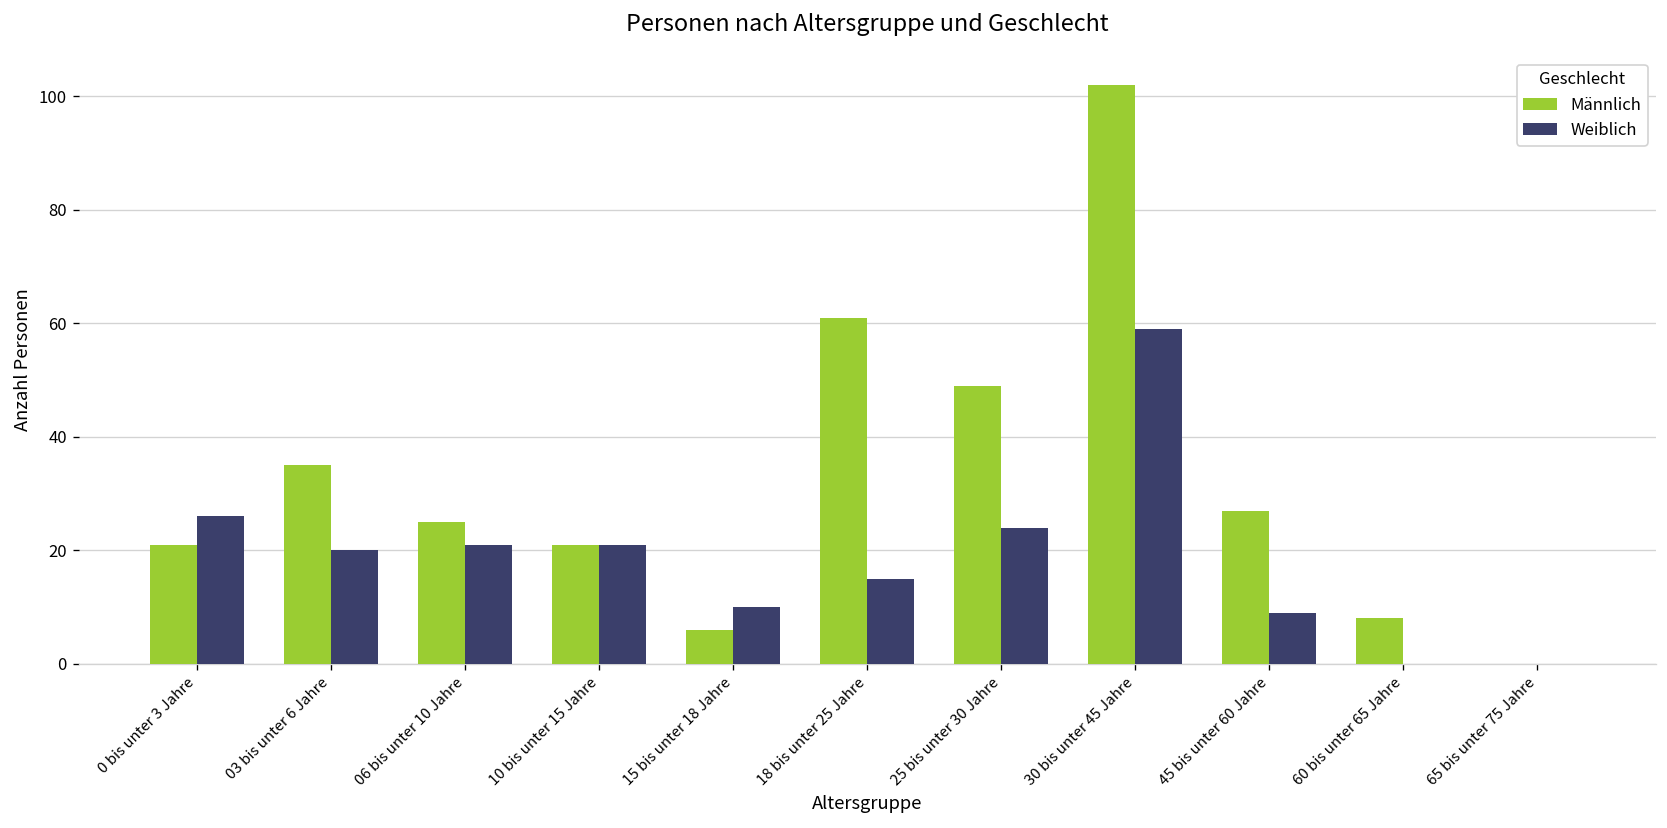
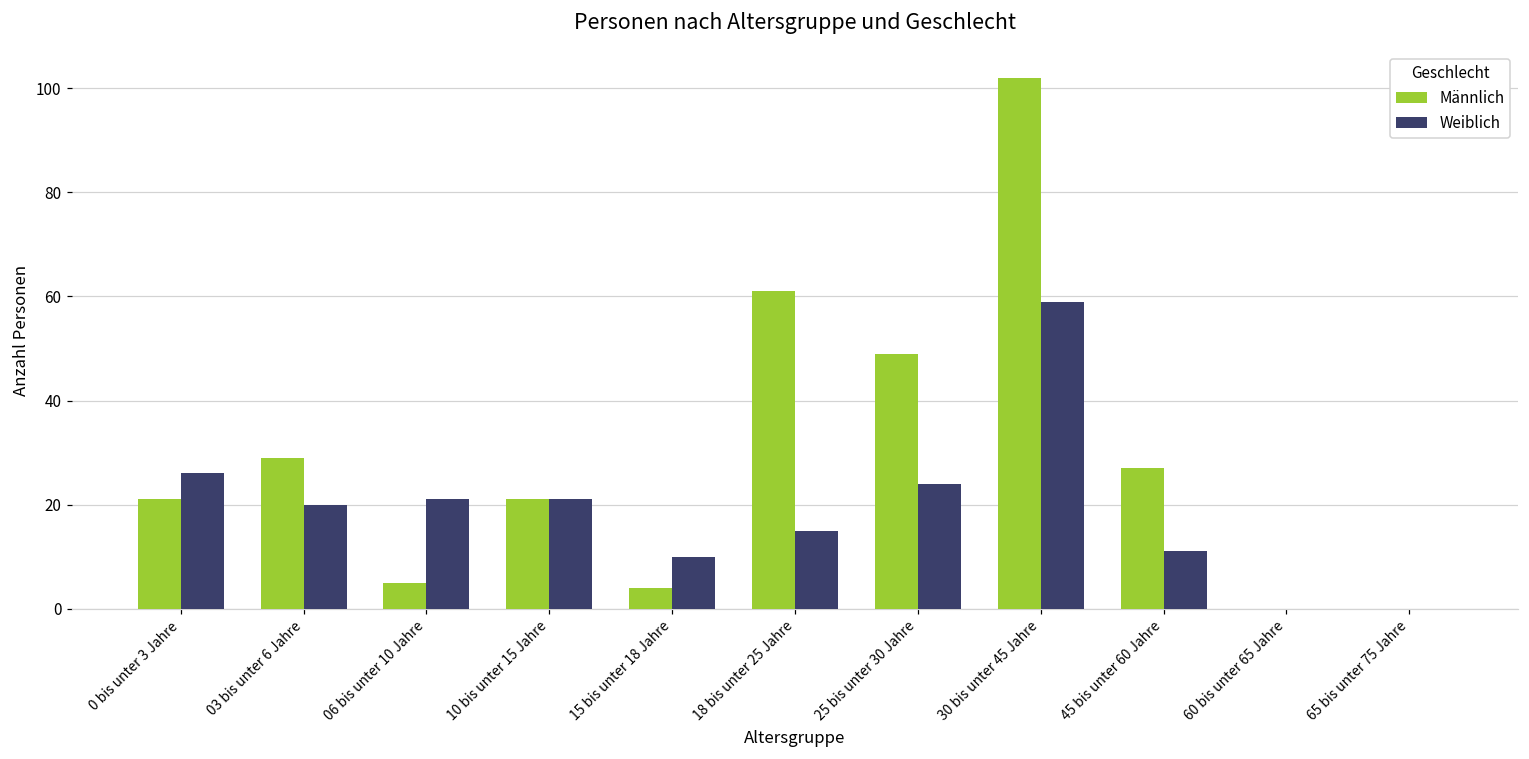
  {
    "Männlich": {
      "0 bis unter 3 Jahre": 21,
-     "03 bis unter 6 Jahre": 35,
-     "06 bis unter 10 Jahre": 25,
+     "03 bis unter 6 Jahre": 29,
+     "06 bis unter 10 Jahre": 5,
      "10 bis unter 15 Jahre": 21,
-     "15 bis unter 18 Jahre": 6,
+     "15 bis unter 18 Jahre": 4,
      "18 bis unter 25 Jahre": 61,
      "25 bis unter 30 Jahre": 49,
      "30 bis unter 45 Jahre": 102,
      "45 bis unter 60 Jahre": 27,
-     "60 bis unter 65 Jahre": 8,
+     "60 bis unter 65 Jahre": 0,
      "65 bis unter 75 Jahre": 0
    },
    "Weiblich": {
      "0 bis unter 3 Jahre": 26,
      "03 bis unter 6 Jahre": 20,
      "06 bis unter 10 Jahre": 21,
      "10 bis unter 15 Jahre": 21,
      "15 bis unter 18 Jahre": 10,
      "18 bis unter 25 Jahre": 15,
      "25 bis unter 30 Jahre": 24,
      "30 bis unter 45 Jahre": 59,
-     "45 bis unter 60 Jahre": 9,
+     "45 bis unter 60 Jahre": 11,
      "60 bis unter 65 Jahre": 0,
      "65 bis unter 75 Jahre": 0
    }
  }
